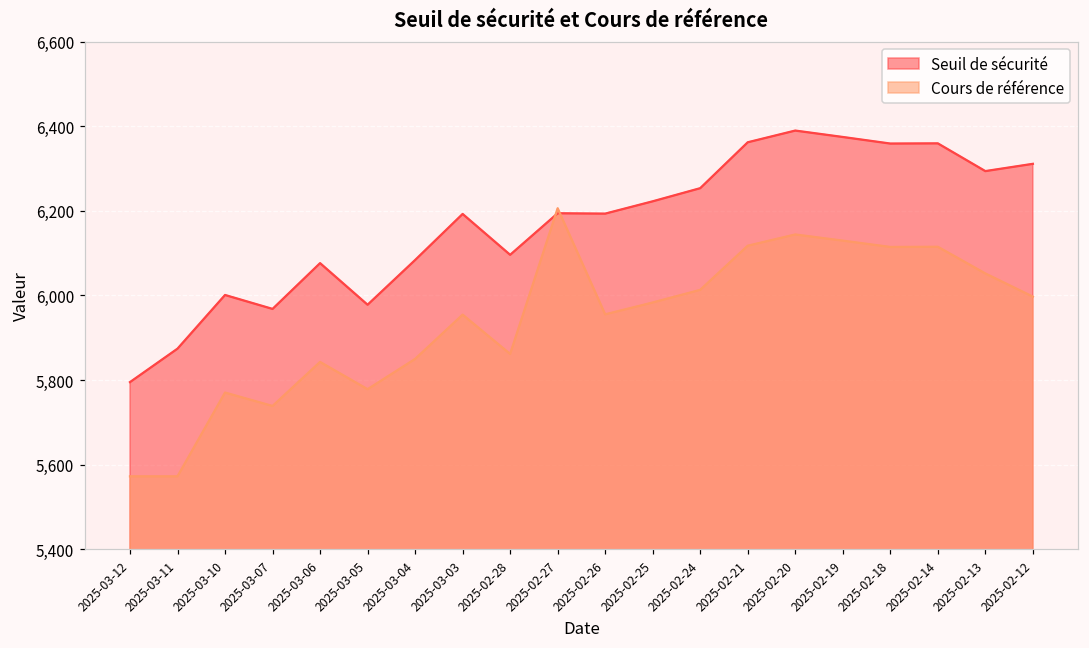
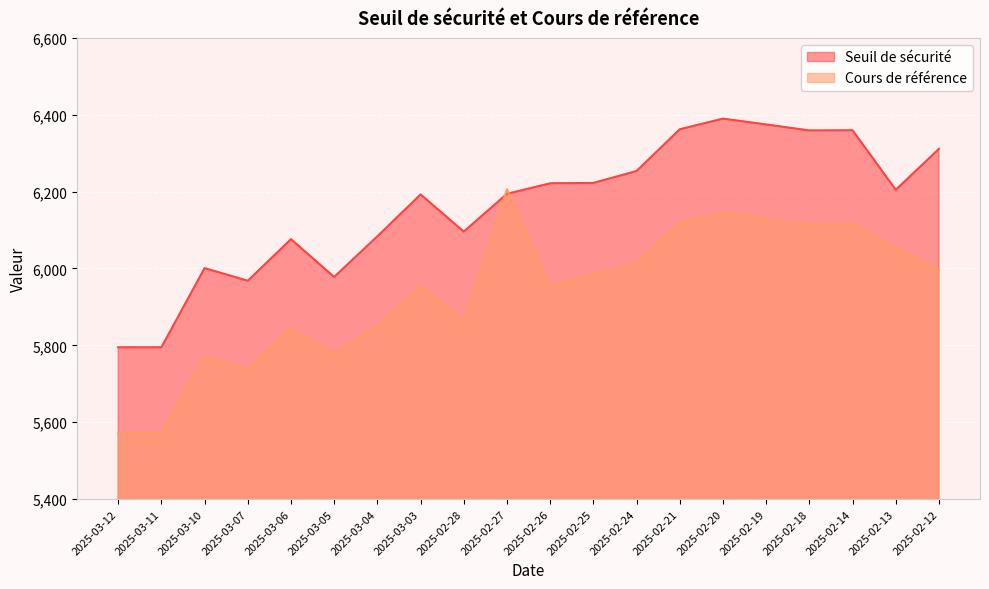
  {
    "Seuil de sécurité": {
      "2025-03-12": "5,790",
-     "2025-03-11": "5,870",
+     "2025-03-11": "5,790",
      "2025-03-10": "6,000",
      "2025-03-07": "5,970",
      "2025-03-06": "6,080",
      "2025-03-05": "5,980",
      "2025-03-04": "6,080",
      "2025-03-03": "6,190",
      "2025-02-28": "6,100",
      "2025-02-27": "6,190",
-     "2025-02-26": "6,190",
+     "2025-02-26": "6,220",
      "2025-02-25": "6,220",
      "2025-02-24": "6,250",
      "2025-02-21": "6,360",
      "2025-02-20": "6,390",
      "2025-02-19": "6,370",
      "2025-02-18": "6,360",
      "2025-02-14": "6,360",
-     "2025-02-13": "6,290",
+     "2025-02-13": "6,200",
      "2025-02-12": "6,310"
    },
    "Cours de référence": {
      "2025-03-12": "5,570",
      "2025-03-11": "5,570",
      "2025-03-10": "5,770",
      "2025-03-07": "5,740",
      "2025-03-06": "5,840",
      "2025-03-05": "5,780",
      "2025-03-04": "5,850",
      "2025-03-03": "5,950",
      "2025-02-28": "5,860",
      "2025-02-27": "6,210",
      "2025-02-26": "5,960",
      "2025-02-25": "5,980",
      "2025-02-24": "6,010",
      "2025-02-21": "6,120",
      "2025-02-20": "6,140",
      "2025-02-19": "6,130",
      "2025-02-18": "6,110",
      "2025-02-14": "6,120",
      "2025-02-13": "6,050",
      "2025-02-12": "6,000"
    }
  }
